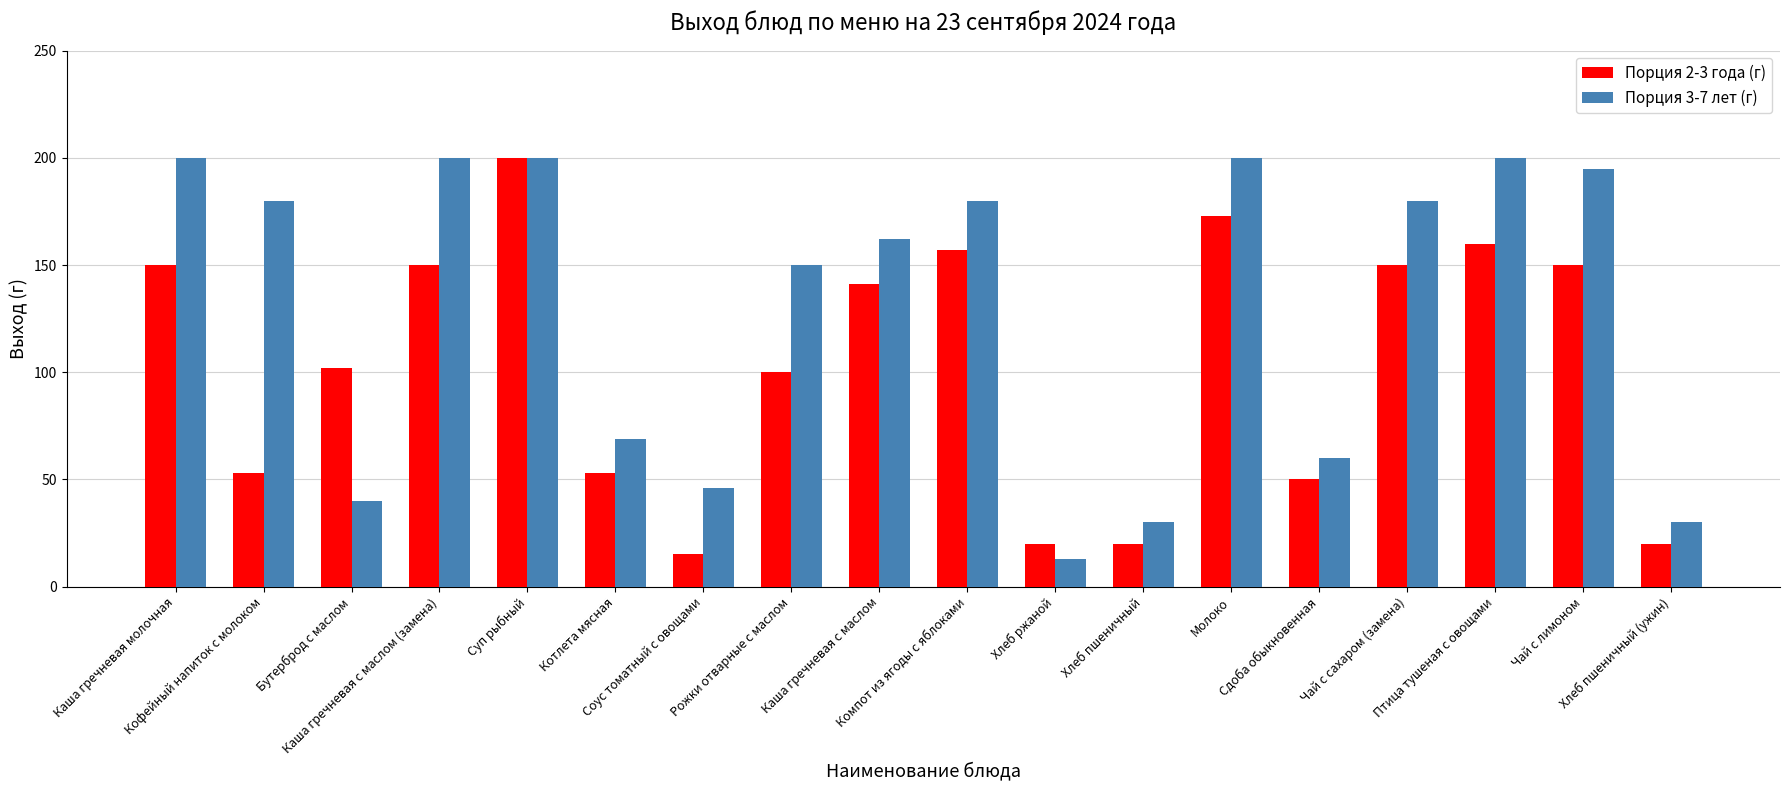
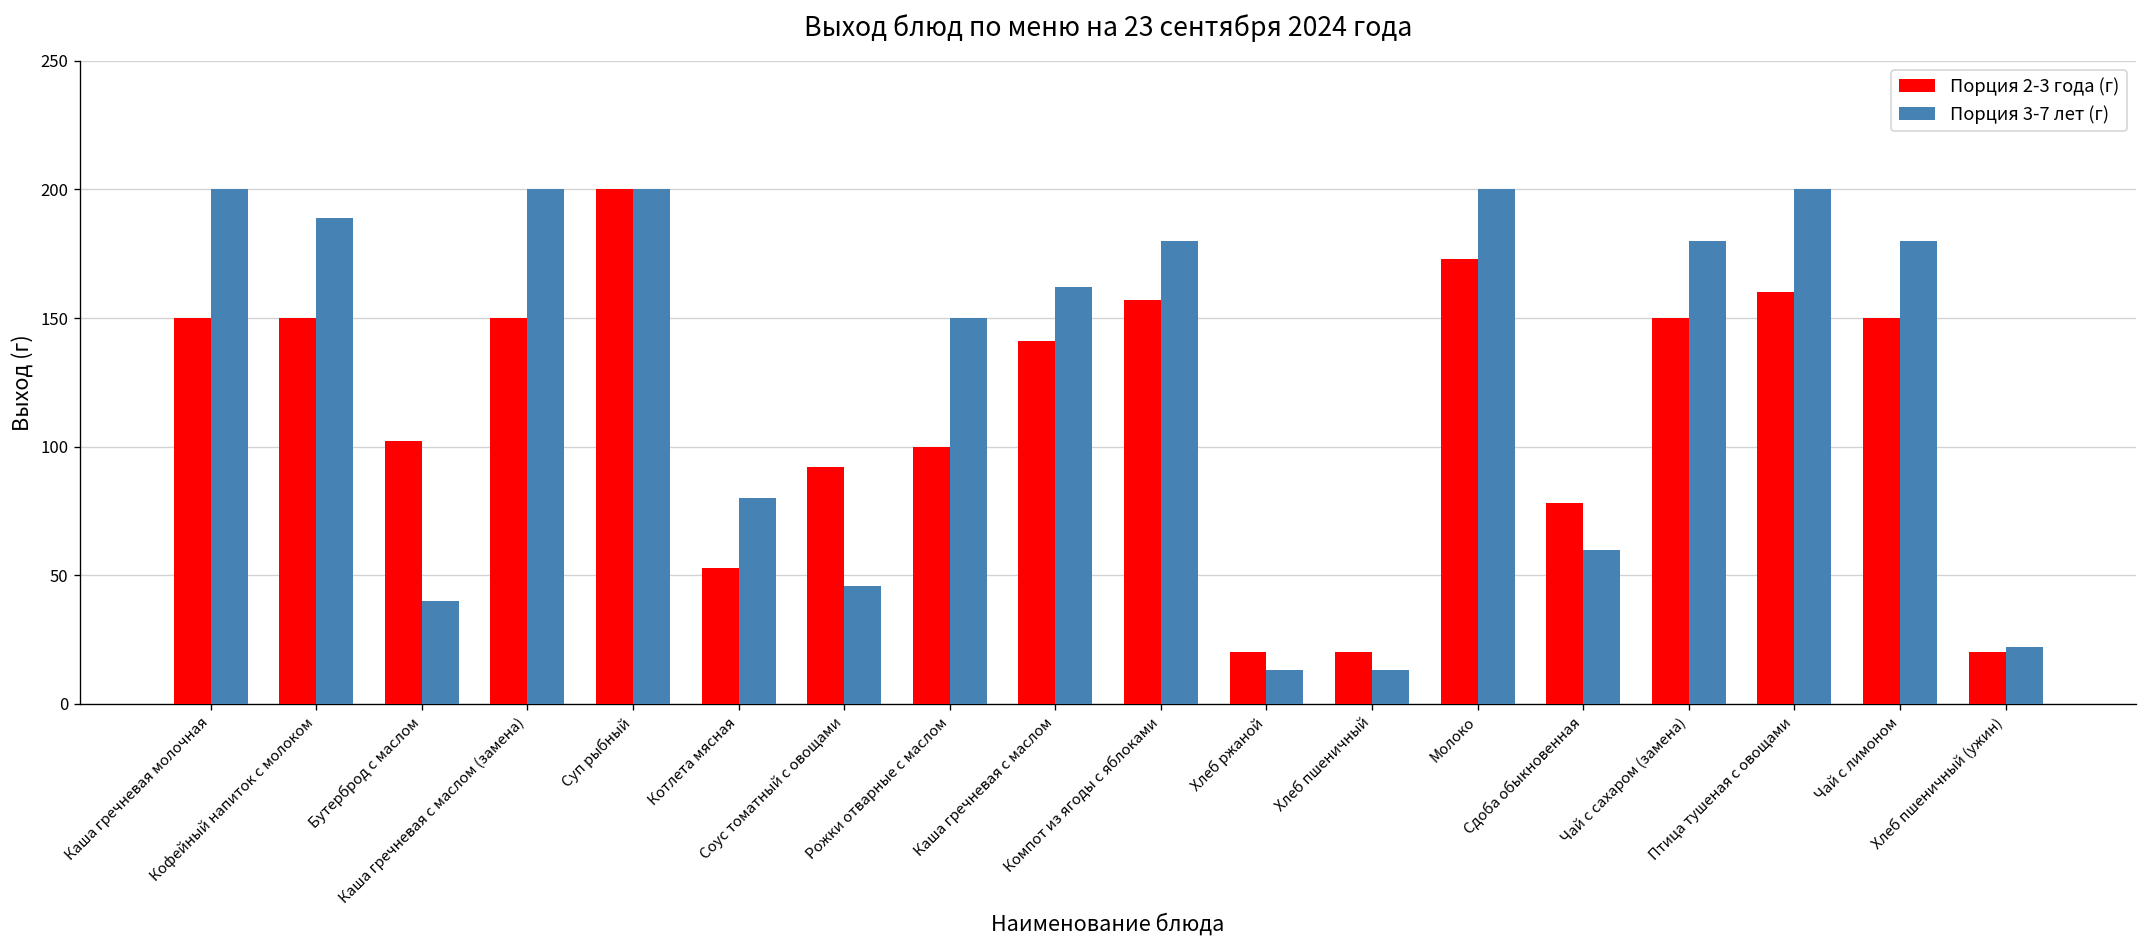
  {
    "Порция 2-3 года (г)": {
      "Каша гречневая молочная": 150,
-     "Кофейный напиток с молоком": 53,
+     "Кофейный напиток с молоком": 150,
      "Бутерброд с маслом": 102,
      "Каша гречневая с маслом (замена)": 150,
      "Суп рыбный": 200,
      "Котлета мясная": 53,
-     "Соус томатный с овощами": 15,
+     "Соус томатный с овощами": 92,
      "Рожки отварные с маслом": 100,
      "Каша гречневая с маслом": 141,
      "Компот из ягоды с яблоками": 157,
      "Хлеб ржаной": 20,
      "Хлеб пшеничный": 20,
      "Молоко": 173,
-     "Сдоба обыкновенная": 50,
+     "Сдоба обыкновенная": 78,
      "Чай с сахаром (замена)": 150,
      "Птица тушеная с овощами": 160,
      "Чай с лимоном": 150,
      "Хлеб пшеничный (ужин)": 20
    },
    "Порция 3-7 лет (г)": {
      "Каша гречневая молочная": 200,
-     "Кофейный напиток с молоком": 180,
+     "Кофейный напиток с молоком": 189,
      "Бутерброд с маслом": 40,
      "Каша гречневая с маслом (замена)": 200,
      "Суп рыбный": 200,
-     "Котлета мясная": 69,
+     "Котлета мясная": 80,
      "Соус томатный с овощами": 46,
      "Рожки отварные с маслом": 150,
      "Каша гречневая с маслом": 162,
      "Компот из ягоды с яблоками": 180,
      "Хлеб ржаной": 13,
-     "Хлеб пшеничный": 30,
+     "Хлеб пшеничный": 13,
      "Молоко": 200,
      "Сдоба обыкновенная": 60,
      "Чай с сахаром (замена)": 180,
      "Птица тушеная с овощами": 200,
-     "Чай с лимоном": 195,
-     "Хлеб пшеничный (ужин)": 30
+     "Чай с лимоном": 180,
+     "Хлеб пшеничный (ужин)": 22
    }
  }
